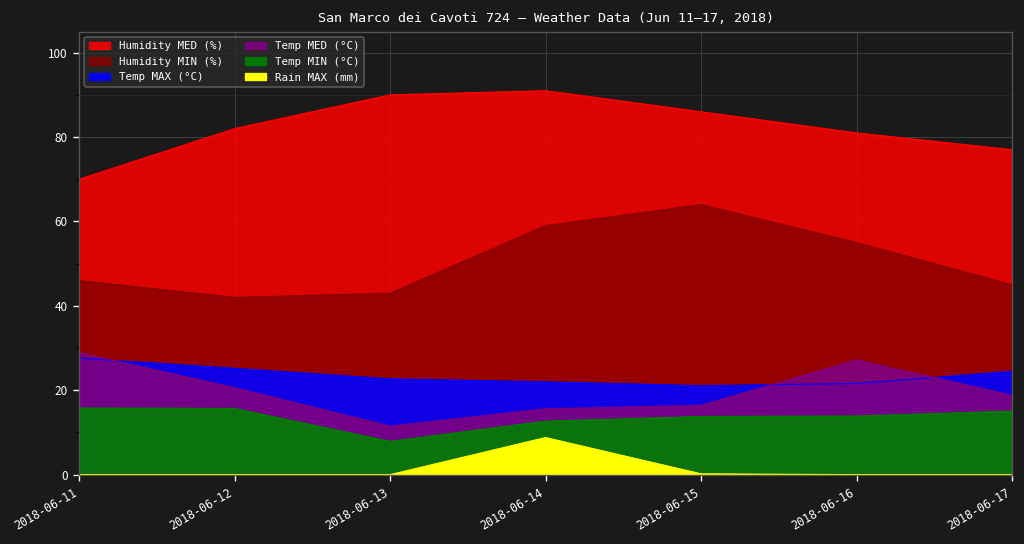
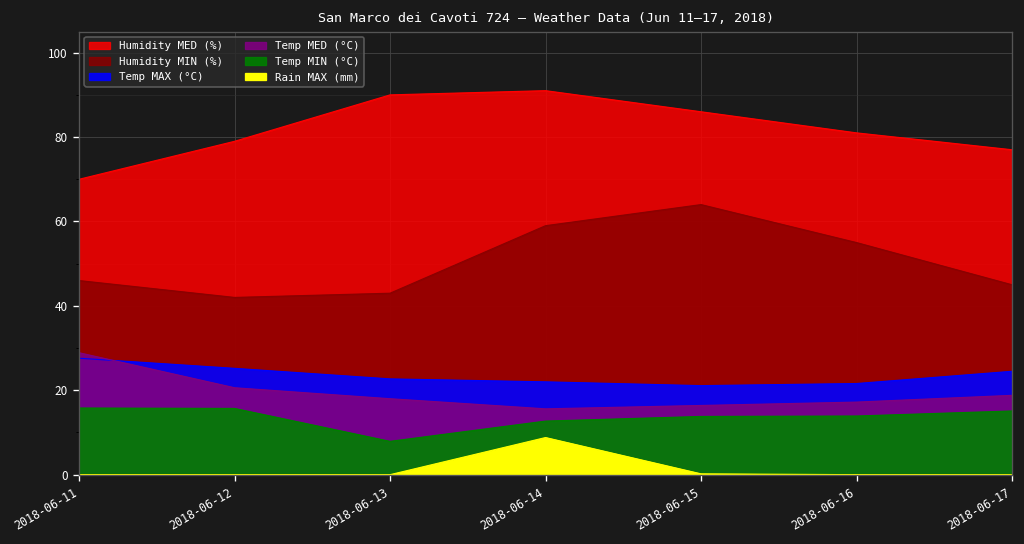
  {
    "Humidity MED (%)": {
      "2018-06-11": 70,
-     "2018-06-12": 82,
+     "2018-06-12": 79,
      "2018-06-13": 90,
      "2018-06-14": 91,
      "2018-06-15": 86,
      "2018-06-16": 81,
      "2018-06-17": 77
    },
    "Humidity MIN (%)": {
      "2018-06-11": 46,
      "2018-06-12": 42,
      "2018-06-13": 43,
      "2018-06-14": 59,
      "2018-06-15": 64,
      "2018-06-16": 55,
      "2018-06-17": 45
    },
    "Temp MAX (°C)": {
      "2018-06-11": 28,
      "2018-06-12": 25,
      "2018-06-13": 23,
      "2018-06-14": 22,
      "2018-06-15": 21,
      "2018-06-16": 22,
      "2018-06-17": 25
    },
    "Temp MED (°C)": {
      "2018-06-11": 29,
      "2018-06-12": 21,
-     "2018-06-13": 12,
+     "2018-06-13": 18,
      "2018-06-14": 16,
      "2018-06-15": 16,
-     "2018-06-16": 27,
+     "2018-06-16": 17,
      "2018-06-17": 19
    },
    "Temp MIN (°C)": {
      "2018-06-11": 16,
      "2018-06-12": 16,
      "2018-06-13": 8,
      "2018-06-14": 13,
      "2018-06-15": 14,
      "2018-06-16": 14,
      "2018-06-17": 15
    },
    "Rain MAX (mm)": {
      "2018-06-11": 0,
      "2018-06-12": 0,
      "2018-06-13": 0,
      "2018-06-14": 9,
      "2018-06-15": 0,
      "2018-06-16": 0,
      "2018-06-17": 0
    }
  }
